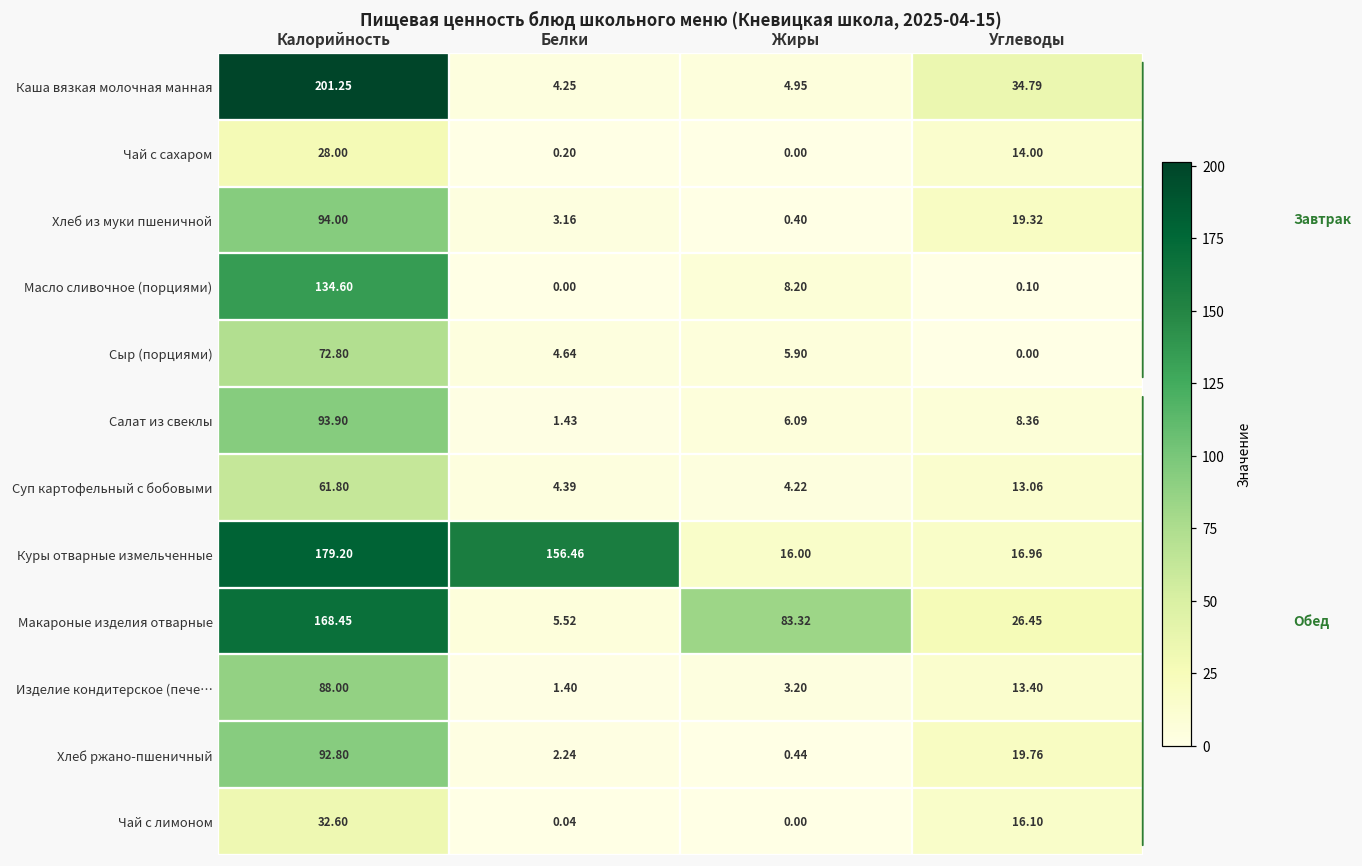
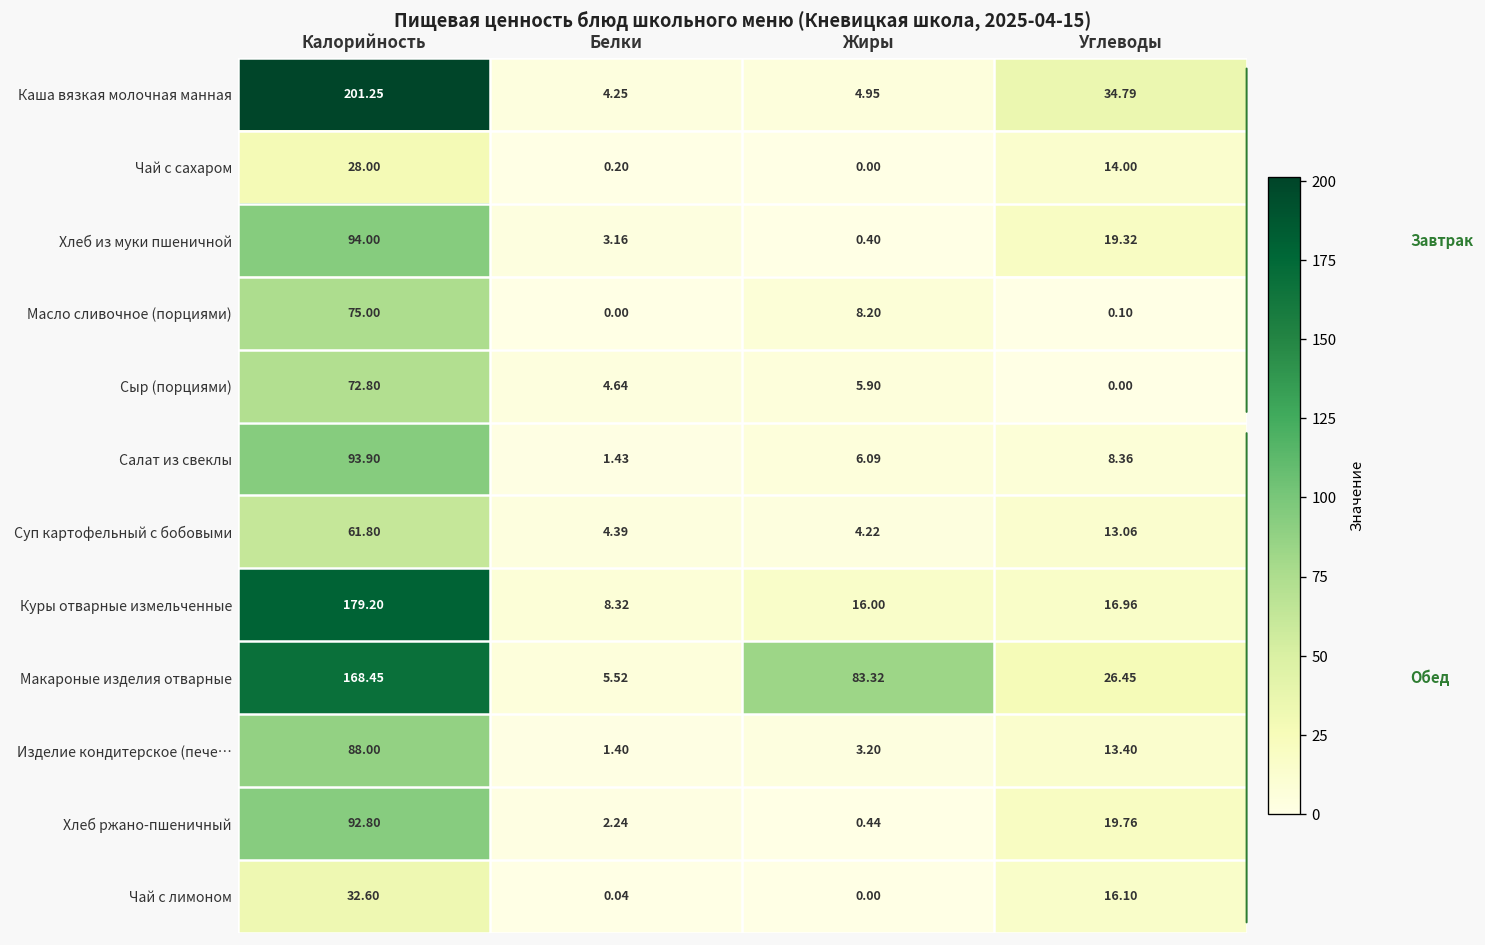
  {
    "Каша вязкая молочная манная": {
      "Калорийность": 201.25,
      "Белки": 4.25,
      "Жиры": 4.95,
      "Углеводы": 34.79
    },
    "Чай с сахаром": {
      "Калорийность": 28.00,
      "Белки": 0.20,
      "Жиры": 0.00,
      "Углеводы": 14.00
    },
    "Хлеб из муки пшеничной": {
      "Калорийность": 94.00,
      "Белки": 3.16,
      "Жиры": 0.40,
      "Углеводы": 19.32
    },
    "Масло сливочное (порциями)": {
-     "Калорийность": 134.60,
+     "Калорийность": 75.00,
      "Белки": 0.00,
      "Жиры": 8.20,
      "Углеводы": 0.10
    },
    "Сыр (порциями)": {
      "Калорийность": 72.80,
      "Белки": 4.64,
      "Жиры": 5.90,
      "Углеводы": 0.00
    },
    "Салат из свеклы": {
      "Калорийность": 93.90,
      "Белки": 1.43,
      "Жиры": 6.09,
      "Углеводы": 8.36
    },
    "Суп картофельный с бобовыми": {
      "Калорийность": 61.80,
      "Белки": 4.39,
      "Жиры": 4.22,
      "Углеводы": 13.06
    },
    "Куры отварные измельченные": {
      "Калорийность": 179.20,
-     "Белки": 156.46,
+     "Белки": 8.32,
      "Жиры": 16.00,
      "Углеводы": 16.96
    },
    "Макароные изделия отварные": {
      "Калорийность": 168.45,
      "Белки": 5.52,
      "Жиры": 83.32,
      "Углеводы": 26.45
    },
    "Изделие кондитерское (пече…": {
      "Калорийность": 88.00,
      "Белки": 1.40,
      "Жиры": 3.20,
      "Углеводы": 13.40
    },
    "Хлеб ржано-пшеничный": {
      "Калорийность": 92.80,
      "Белки": 2.24,
      "Жиры": 0.44,
      "Углеводы": 19.76
    },
    "Чай с лимоном": {
      "Калорийность": 32.60,
      "Белки": 0.04,
      "Жиры": 0.00,
      "Углеводы": 16.10
    }
  }
